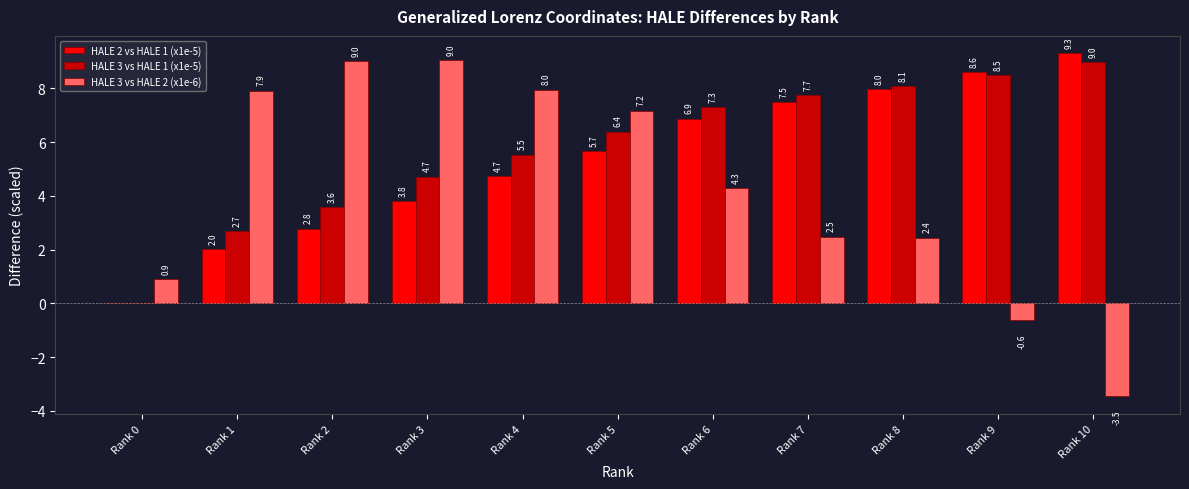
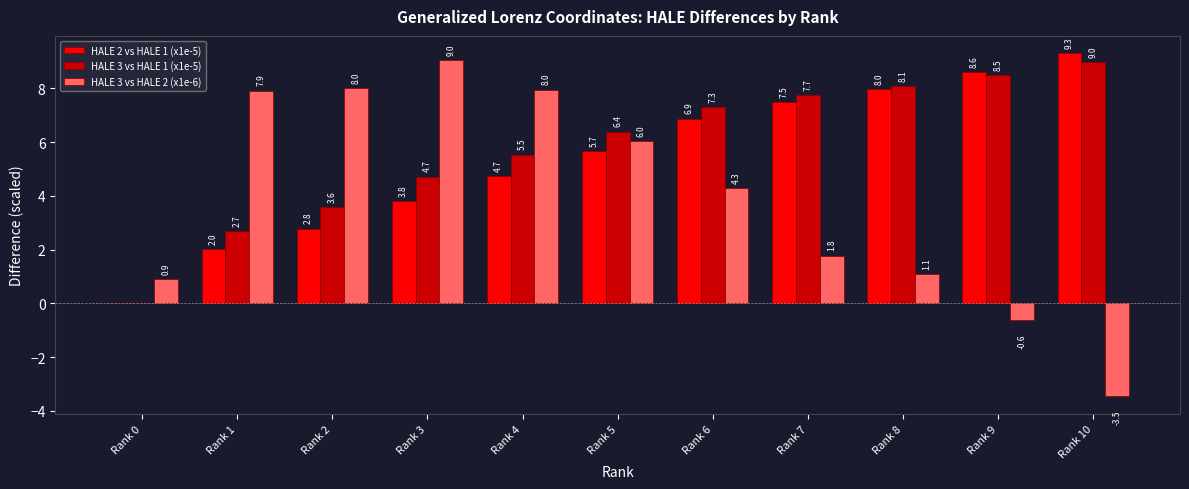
  {
    "HALE 3 vs HALE 2 (x1e-6)": {
      "Rank 0": 0.9,
      "Rank 1": 7.9,
-     "Rank 2": 9.0,
+     "Rank 2": 8.0,
      "Rank 3": 9.0,
      "Rank 4": 8.0,
-     "Rank 5": 7.2,
+     "Rank 5": 6.0,
      "Rank 6": 4.3,
-     "Rank 7": 2.5,
-     "Rank 8": 2.4,
+     "Rank 7": 1.8,
+     "Rank 8": 1.1,
      "Rank 9": -0.6,
      "Rank 10": -3.5
    }
  }
